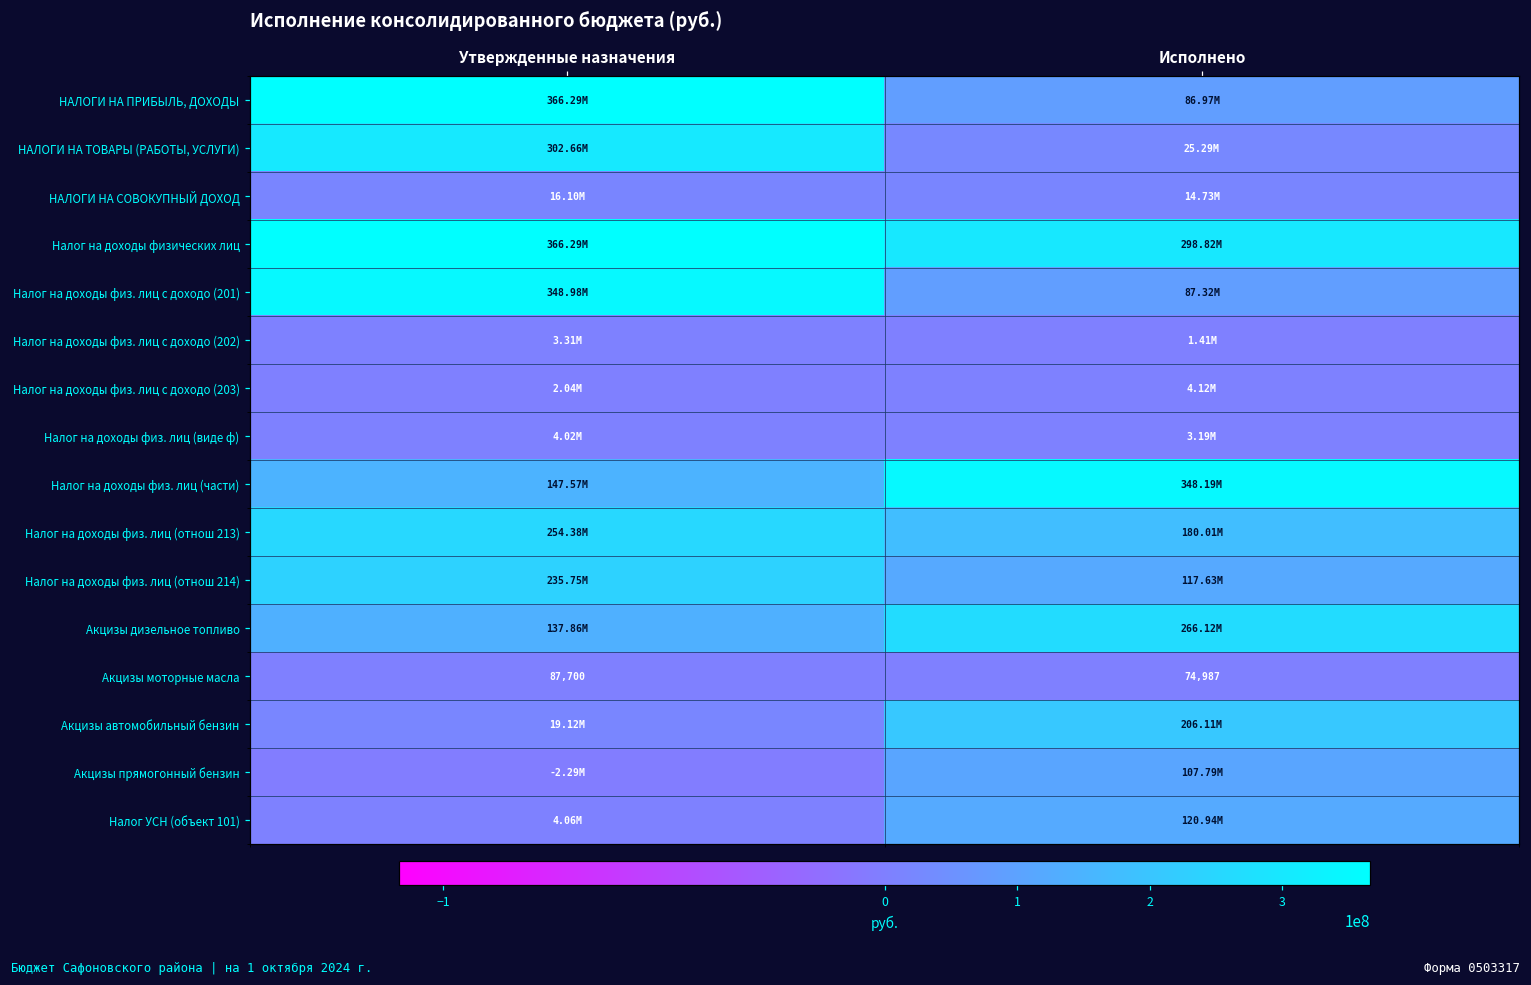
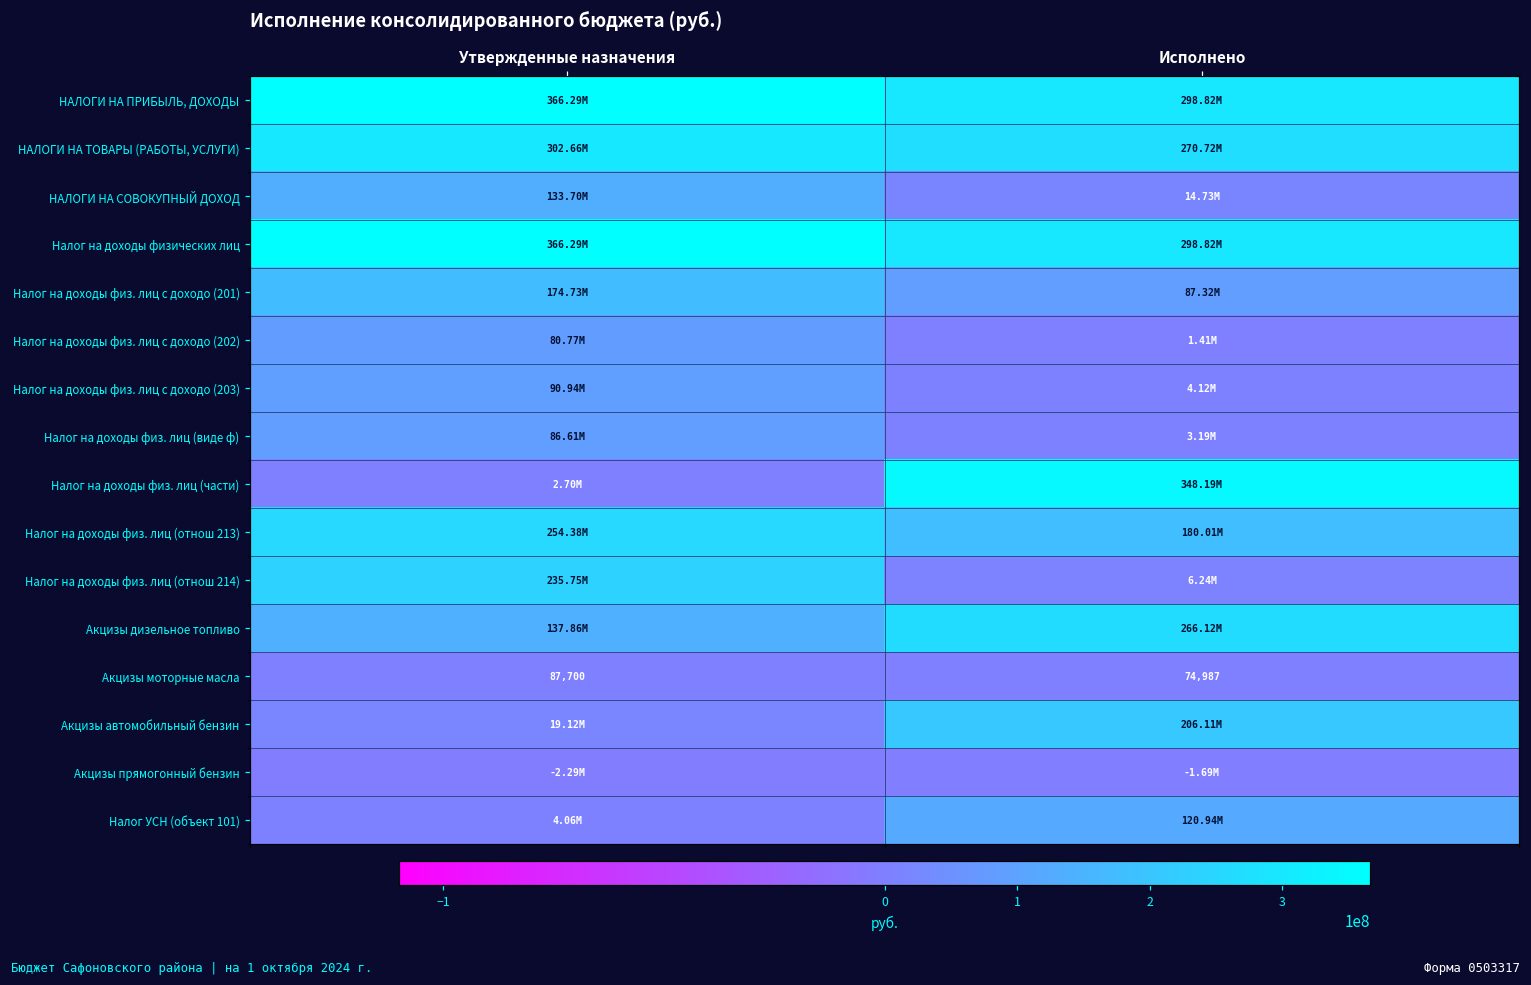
  {
    "НАЛОГИ НА ПРИБЫЛЬ, ДОХОДЫ": {
      "Утвержденные назначения": "366.29M",
-     "Исполнено": "86.97M"
+     "Исполнено": "298.82M"
    },
    "НАЛОГИ НА ТОВАРЫ (РАБОТЫ, УСЛУГИ)": {
      "Утвержденные назначения": "302.66M",
-     "Исполнено": "25.29M"
+     "Исполнено": "270.72M"
    },
    "НАЛОГИ НА СОВОКУПНЫЙ ДОХОД": {
-     "Утвержденные назначения": "16.10M",
+     "Утвержденные назначения": "133.70M",
      "Исполнено": "14.73M"
    },
    "Налог на доходы физических лиц": {
      "Утвержденные назначения": "366.29M",
      "Исполнено": "298.82M"
    },
    "Налог на доходы физ. лиц с доходо (201)": {
-     "Утвержденные назначения": "348.98M",
+     "Утвержденные назначения": "174.73M",
      "Исполнено": "87.32M"
    },
    "Налог на доходы физ. лиц с доходо (202)": {
-     "Утвержденные назначения": "3.31M",
+     "Утвержденные назначения": "80.77M",
      "Исполнено": "1.41M"
    },
    "Налог на доходы физ. лиц с доходо (203)": {
-     "Утвержденные назначения": "2.04M",
+     "Утвержденные назначения": "90.94M",
      "Исполнено": "4.12M"
    },
    "Налог на доходы физ. лиц (виде ф)": {
-     "Утвержденные назначения": "4.02M",
+     "Утвержденные назначения": "86.61M",
      "Исполнено": "3.19M"
    },
    "Налог на доходы физ. лиц (части)": {
-     "Утвержденные назначения": "147.57M",
+     "Утвержденные назначения": "2.70M",
      "Исполнено": "348.19M"
    },
    "Налог на доходы физ. лиц (отнош 213)": {
      "Утвержденные назначения": "254.38M",
      "Исполнено": "180.01M"
    },
    "Налог на доходы физ. лиц (отнош 214)": {
      "Утвержденные назначения": "235.75M",
-     "Исполнено": "117.63M"
+     "Исполнено": "6.24M"
    },
    "Акцизы дизельное топливо": {
      "Утвержденные назначения": "137.86M",
      "Исполнено": "266.12M"
    },
    "Акцизы моторные масла": {
      "Утвержденные назначения": "87,700",
      "Исполнено": "74,987"
    },
    "Акцизы автомобильный бензин": {
      "Утвержденные назначения": "19.12M",
      "Исполнено": "206.11M"
    },
    "Акцизы прямогонный бензин": {
      "Утвержденные назначения": "-2.29M",
-     "Исполнено": "107.79M"
+     "Исполнено": "-1.69M"
    },
    "Налог УСН (объект 101)": {
      "Утвержденные назначения": "4.06M",
      "Исполнено": "120.94M"
    }
  }
